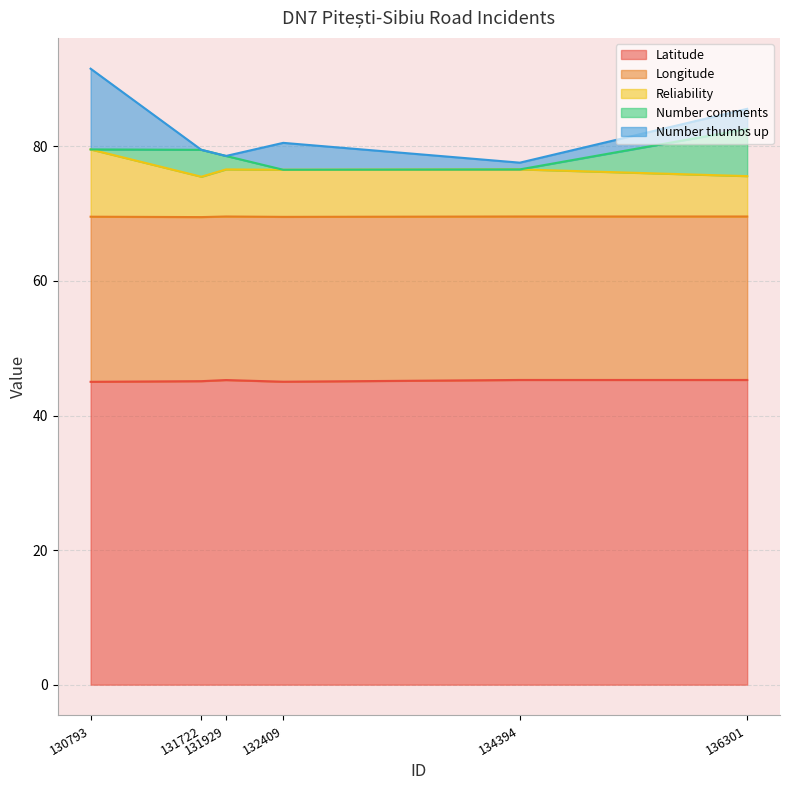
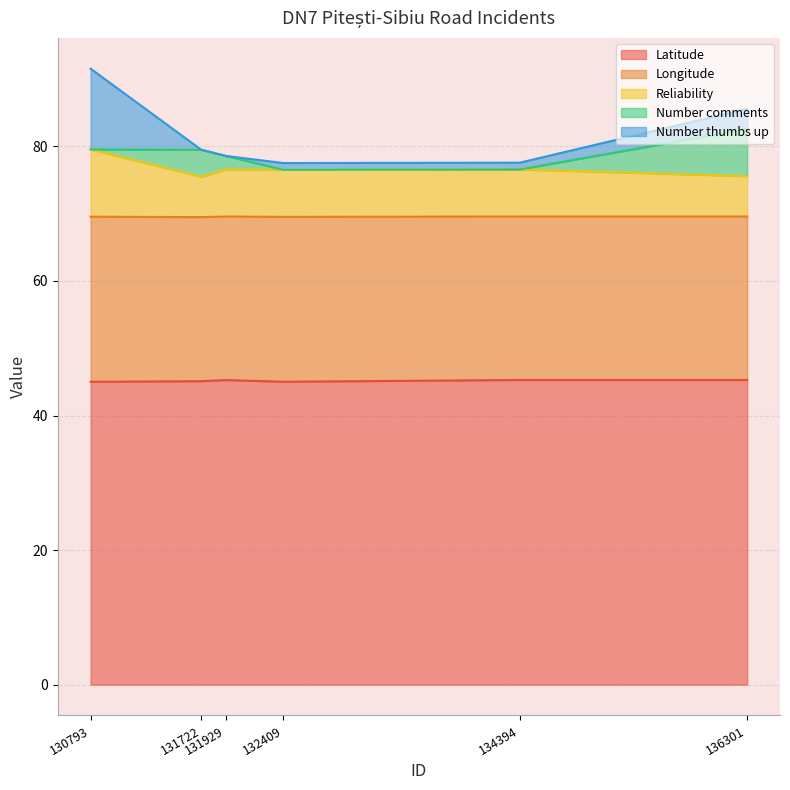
  {
    "Number thumbs up": {
      "130793": 12,
-     "132409": 4,
+     "132409": 1,
      "134394": 1
    }
  }
